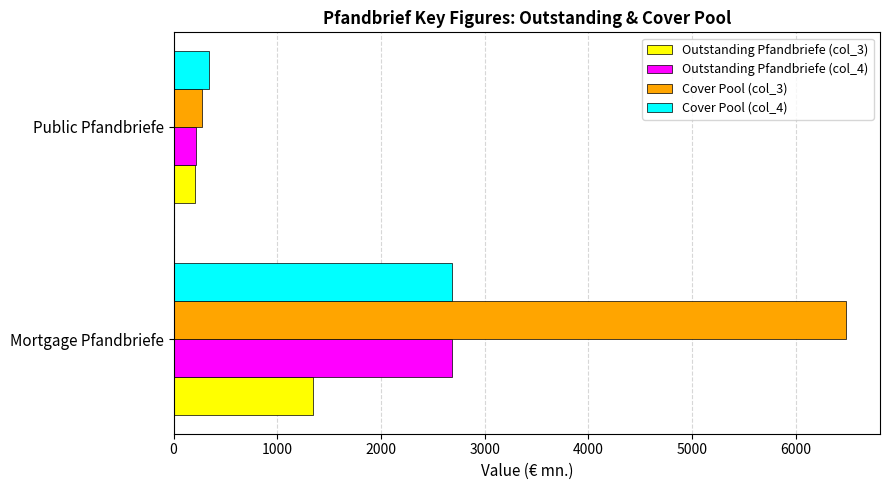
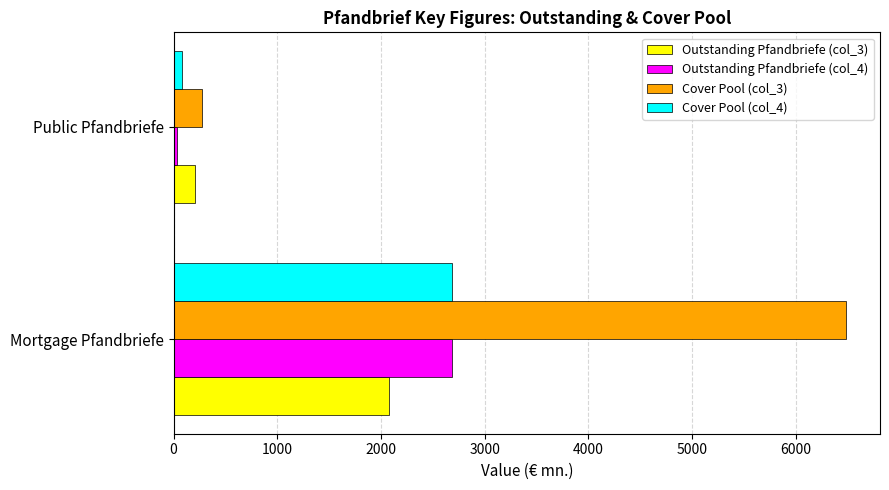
  {
    "Outstanding Pfandbriefe (col_3)": {
      "Public Pfandbriefe": 200,
-     "Mortgage Pfandbriefe": 1350
+     "Mortgage Pfandbriefe": 2080
    },
    "Outstanding Pfandbriefe (col_4)": {
-     "Public Pfandbriefe": 220,
+     "Public Pfandbriefe": 40,
      "Mortgage Pfandbriefe": 2680
    },
    "Cover Pool (col_3)": {
      "Public Pfandbriefe": 280,
      "Mortgage Pfandbriefe": 6490
    },
    "Cover Pool (col_4)": {
-     "Public Pfandbriefe": 340,
+     "Public Pfandbriefe": 80,
      "Mortgage Pfandbriefe": 2680
    }
  }
